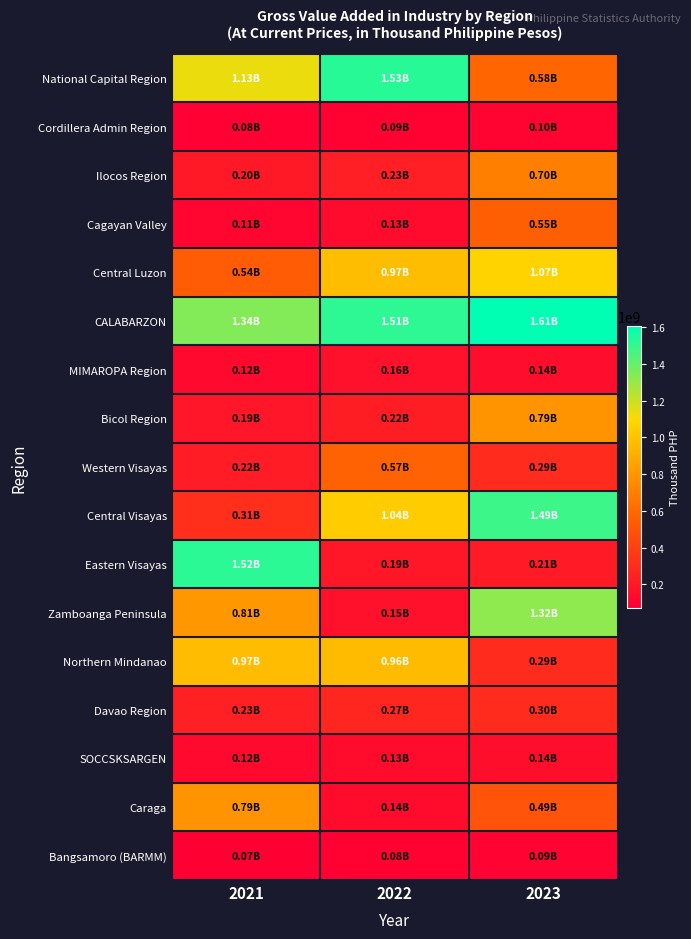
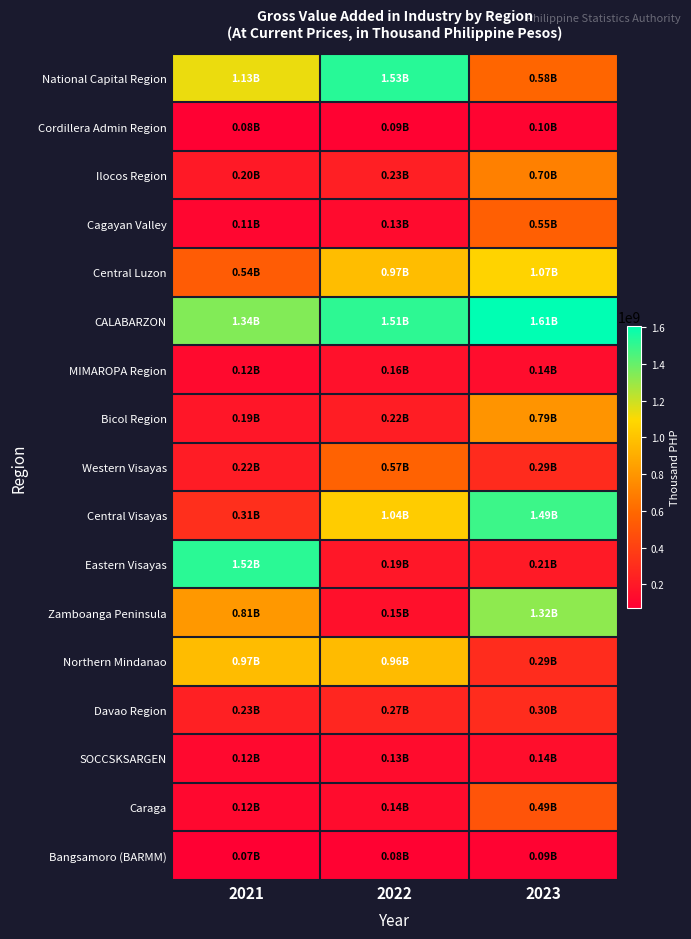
  {
    "National Capital Region": {
      "2021": "1.13B",
      "2022": "1.53B",
      "2023": "0.58B"
    },
    "Cordillera Admin Region": {
      "2021": "0.08B",
      "2022": "0.09B",
      "2023": "0.10B"
    },
    "Ilocos Region": {
      "2021": "0.20B",
      "2022": "0.23B",
      "2023": "0.70B"
    },
    "Cagayan Valley": {
      "2021": "0.11B",
      "2022": "0.13B",
      "2023": "0.55B"
    },
    "Central Luzon": {
      "2021": "0.54B",
      "2022": "0.97B",
      "2023": "1.07B"
    },
    "CALABARZON": {
      "2021": "1.34B",
      "2022": "1.51B",
      "2023": "1.61B"
    },
    "MIMAROPA Region": {
      "2021": "0.12B",
      "2022": "0.16B",
      "2023": "0.14B"
    },
    "Bicol Region": {
      "2021": "0.19B",
      "2022": "0.22B",
      "2023": "0.79B"
    },
    "Western Visayas": {
      "2021": "0.22B",
      "2022": "0.57B",
      "2023": "0.29B"
    },
    "Central Visayas": {
      "2021": "0.31B",
      "2022": "1.04B",
      "2023": "1.49B"
    },
    "Eastern Visayas": {
      "2021": "1.52B",
      "2022": "0.19B",
      "2023": "0.21B"
    },
    "Zamboanga Peninsula": {
      "2021": "0.81B",
      "2022": "0.15B",
      "2023": "1.32B"
    },
    "Northern Mindanao": {
      "2021": "0.97B",
      "2022": "0.96B",
      "2023": "0.29B"
    },
    "Davao Region": {
      "2021": "0.23B",
      "2022": "0.27B",
      "2023": "0.30B"
    },
    "SOCCSKSARGEN": {
      "2021": "0.12B",
      "2022": "0.13B",
      "2023": "0.14B"
    },
    "Caraga": {
-     "2021": "0.79B",
+     "2021": "0.12B",
      "2022": "0.14B",
      "2023": "0.49B"
    },
    "Bangsamoro (BARMM)": {
      "2021": "0.07B",
      "2022": "0.08B",
      "2023": "0.09B"
    }
  }
